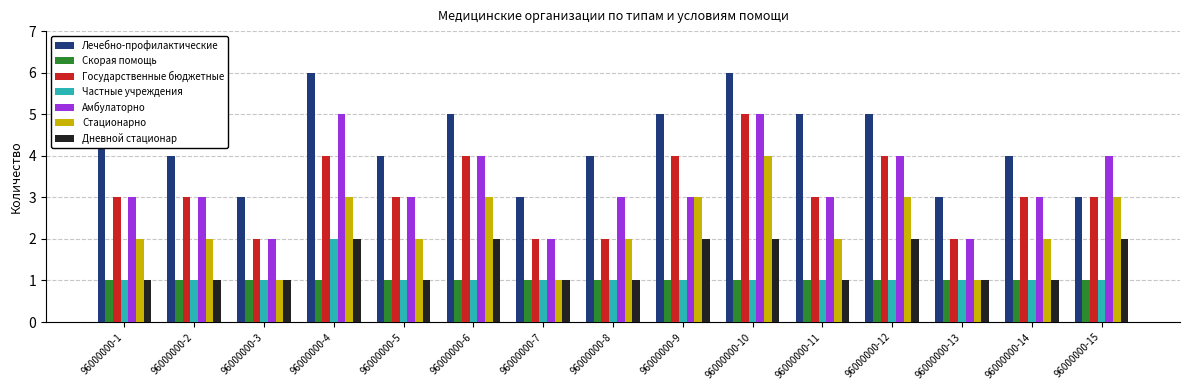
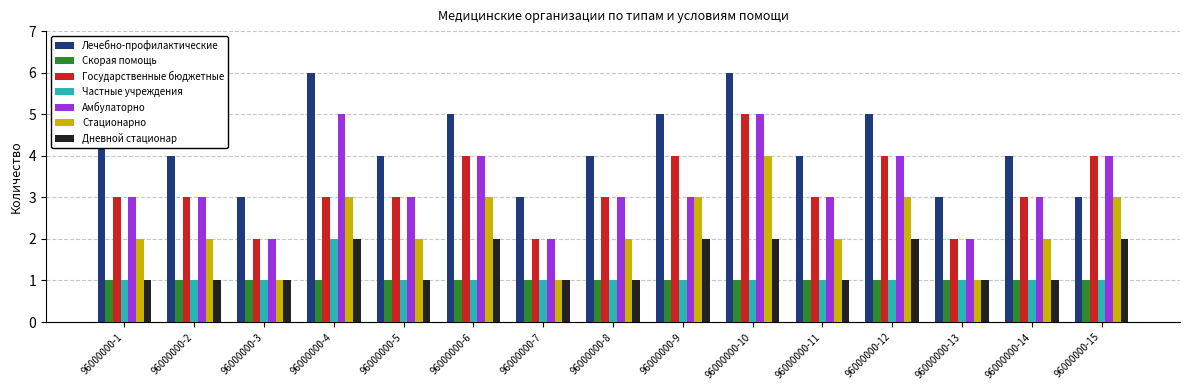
  {
    "Лечебно-профилактические": {
      "96000000-2": 4,
      "96000000-3": 3,
      "96000000-4": 6,
      "96000000-5": 4,
      "96000000-6": 5,
      "96000000-7": 3,
      "96000000-8": 4,
      "96000000-9": 5,
      "96000000-10": 6,
-     "96000000-11": 5,
+     "96000000-11": 4,
      "96000000-12": 5,
      "96000000-13": 3,
      "96000000-14": 4,
      "96000000-15": 3
    },
    "Скорая помощь": {
      "96000000-1": 1,
      "96000000-2": 1,
      "96000000-3": 1,
      "96000000-4": 1,
      "96000000-5": 1,
      "96000000-6": 1,
      "96000000-7": 1,
      "96000000-8": 1,
      "96000000-9": 1,
      "96000000-10": 1,
      "96000000-11": 1,
      "96000000-12": 1,
      "96000000-13": 1,
      "96000000-14": 1,
      "96000000-15": 1
    },
    "Государственные бюджетные": {
      "96000000-1": 3,
      "96000000-2": 3,
      "96000000-3": 2,
-     "96000000-4": 4,
+     "96000000-4": 3,
      "96000000-5": 3,
      "96000000-6": 4,
      "96000000-7": 2,
-     "96000000-8": 2,
+     "96000000-8": 3,
      "96000000-9": 4,
      "96000000-10": 5,
      "96000000-11": 3,
      "96000000-12": 4,
      "96000000-13": 2,
      "96000000-14": 3,
-     "96000000-15": 3
+     "96000000-15": 4
    },
    "Частные учреждения": {
      "96000000-1": 1,
      "96000000-2": 1,
      "96000000-3": 1,
      "96000000-4": 2,
      "96000000-5": 1,
      "96000000-6": 1,
      "96000000-7": 1,
      "96000000-8": 1,
      "96000000-9": 1,
      "96000000-10": 1,
      "96000000-11": 1,
      "96000000-12": 1,
      "96000000-13": 1,
      "96000000-14": 1,
      "96000000-15": 1
    },
    "Амбулаторно": {
      "96000000-1": 3,
      "96000000-2": 3,
      "96000000-3": 2,
      "96000000-4": 5,
      "96000000-5": 3,
      "96000000-6": 4,
      "96000000-7": 2,
      "96000000-8": 3,
      "96000000-9": 3,
      "96000000-10": 5,
      "96000000-11": 3,
      "96000000-12": 4,
      "96000000-13": 2,
      "96000000-14": 3,
      "96000000-15": 4
    },
    "Стационарно": {
      "96000000-1": 2,
      "96000000-2": 2,
      "96000000-3": 1,
      "96000000-4": 3,
      "96000000-5": 2,
      "96000000-6": 3,
      "96000000-7": 1,
      "96000000-8": 2,
      "96000000-9": 3,
      "96000000-10": 4,
      "96000000-11": 2,
      "96000000-12": 3,
      "96000000-13": 1,
      "96000000-14": 2,
      "96000000-15": 3
    },
    "Дневной стационар": {
      "96000000-1": 1,
      "96000000-2": 1,
      "96000000-3": 1,
      "96000000-4": 2,
      "96000000-5": 1,
      "96000000-6": 2,
      "96000000-7": 1,
      "96000000-8": 1,
      "96000000-9": 2,
      "96000000-10": 2,
      "96000000-11": 1,
      "96000000-12": 2,
      "96000000-13": 1,
      "96000000-14": 1,
      "96000000-15": 2
    }
  }
